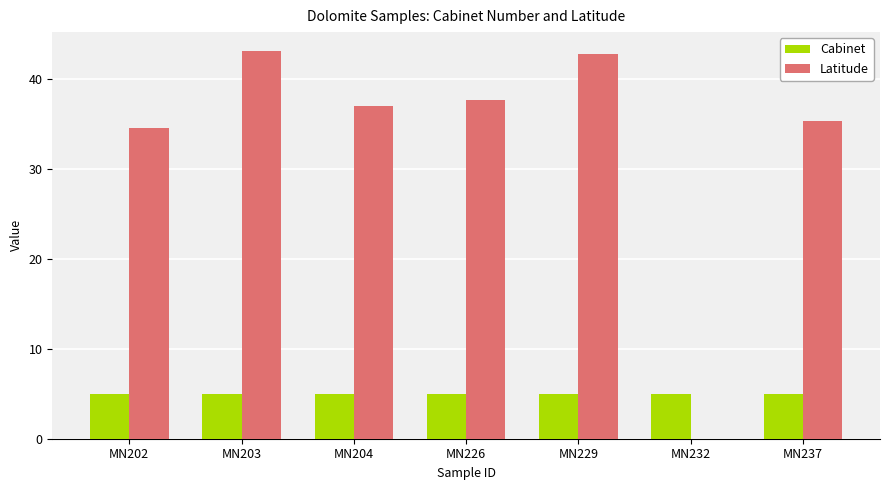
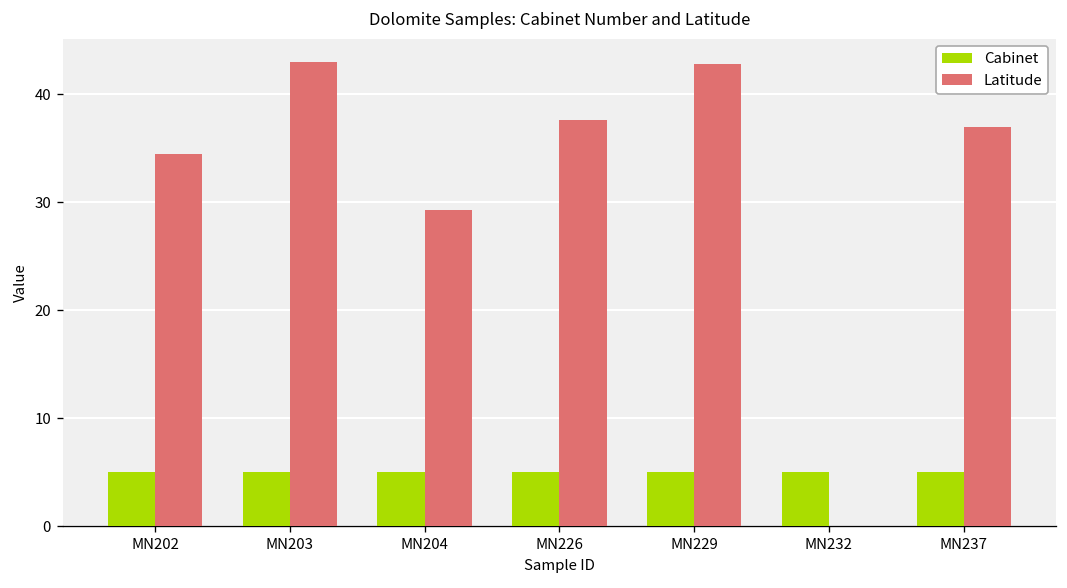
  {
    "Cabinet": {
      "MN202": 5,
      "MN203": 5,
      "MN204": 5,
      "MN226": 5,
      "MN229": 5,
      "MN232": 5,
      "MN237": 5
    },
    "Latitude": {
      "MN202": 35,
      "MN203": 43,
-     "MN204": 37,
+     "MN204": 29,
      "MN226": 38,
      "MN229": 43,
      "MN232": 0,
-     "MN237": 35
+     "MN237": 37
    }
  }
